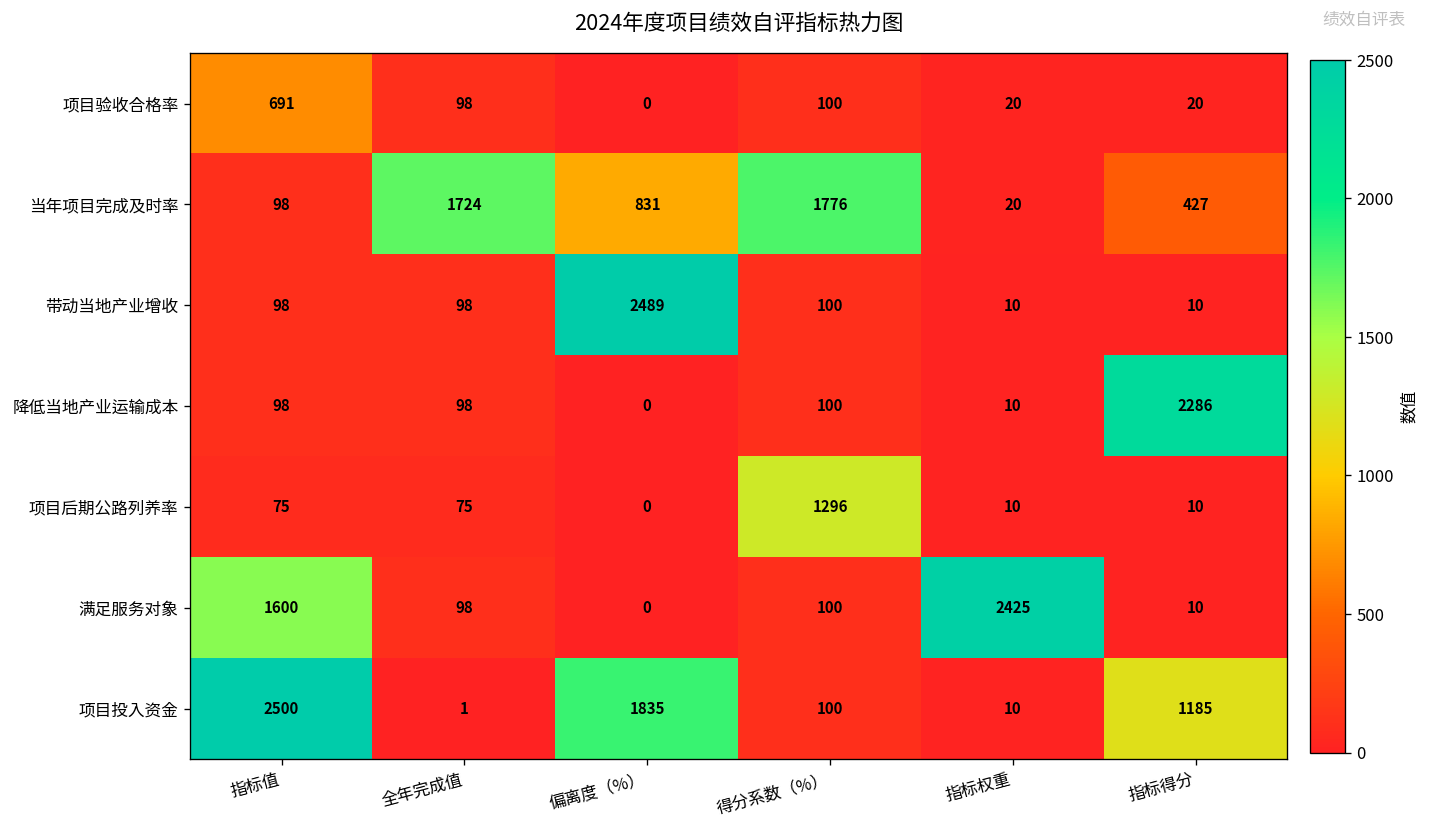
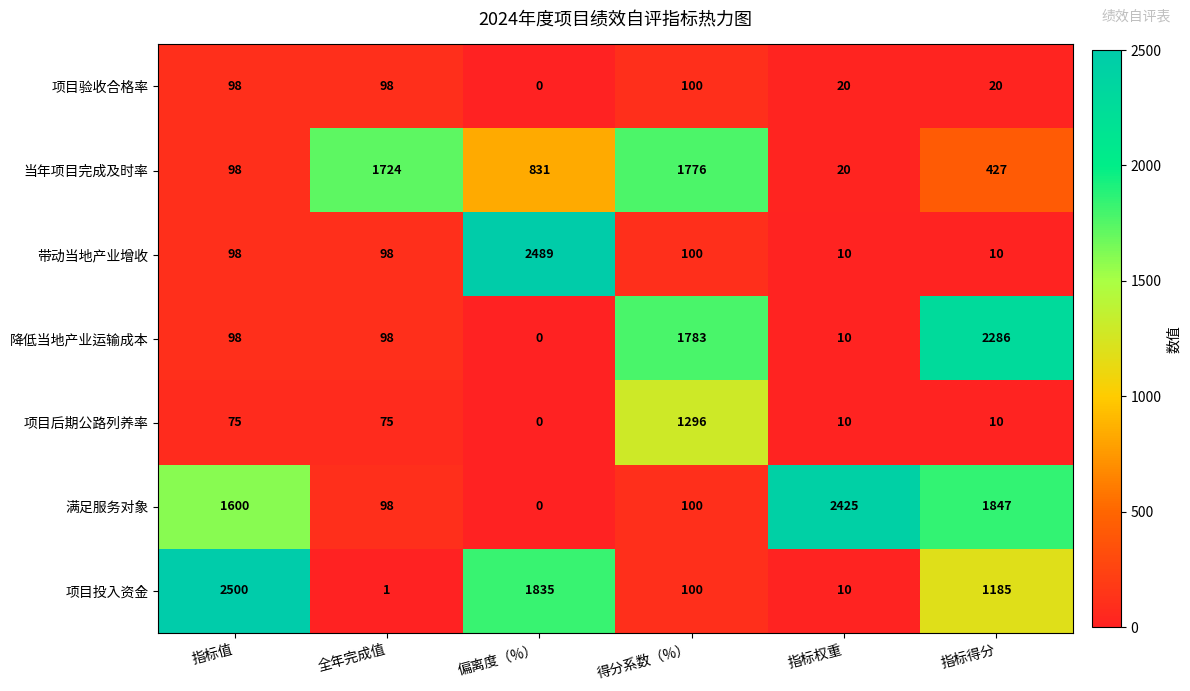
  {
    "项目验收合格率": {
-     "指标值": 691,
+     "指标值": 98,
      "全年完成值": 98,
      "偏离度（%）": 0,
      "得分系数（%）": 100,
      "指标权重": 20,
      "指标得分": 20
    },
    "当年项目完成及时率": {
      "指标值": 98,
      "全年完成值": 1724,
      "偏离度（%）": 831,
      "得分系数（%）": 1776,
      "指标权重": 20,
      "指标得分": 427
    },
    "带动当地产业增收": {
      "指标值": 98,
      "全年完成值": 98,
      "偏离度（%）": 2489,
      "得分系数（%）": 100,
      "指标权重": 10,
      "指标得分": 10
    },
    "降低当地产业运输成本": {
      "指标值": 98,
      "全年完成值": 98,
      "偏离度（%）": 0,
-     "得分系数（%）": 100,
+     "得分系数（%）": 1783,
      "指标权重": 10,
      "指标得分": 2286
    },
    "项目后期公路列养率": {
      "指标值": 75,
      "全年完成值": 75,
      "偏离度（%）": 0,
      "得分系数（%）": 1296,
      "指标权重": 10,
      "指标得分": 10
    },
    "满足服务对象": {
      "指标值": 1600,
      "全年完成值": 98,
      "偏离度（%）": 0,
      "得分系数（%）": 100,
      "指标权重": 2425,
-     "指标得分": 10
+     "指标得分": 1847
    },
    "项目投入资金": {
      "指标值": 2500,
      "全年完成值": 1,
      "偏离度（%）": 1835,
      "得分系数（%）": 100,
      "指标权重": 10,
      "指标得分": 1185
    }
  }
